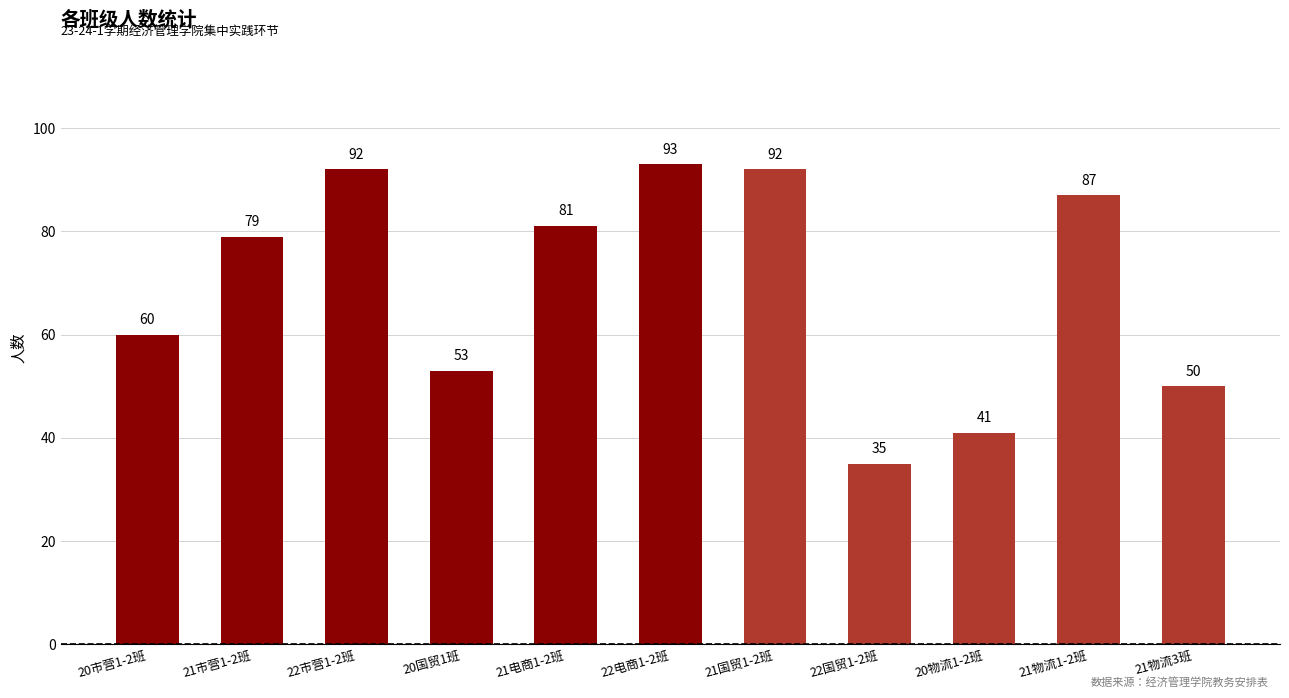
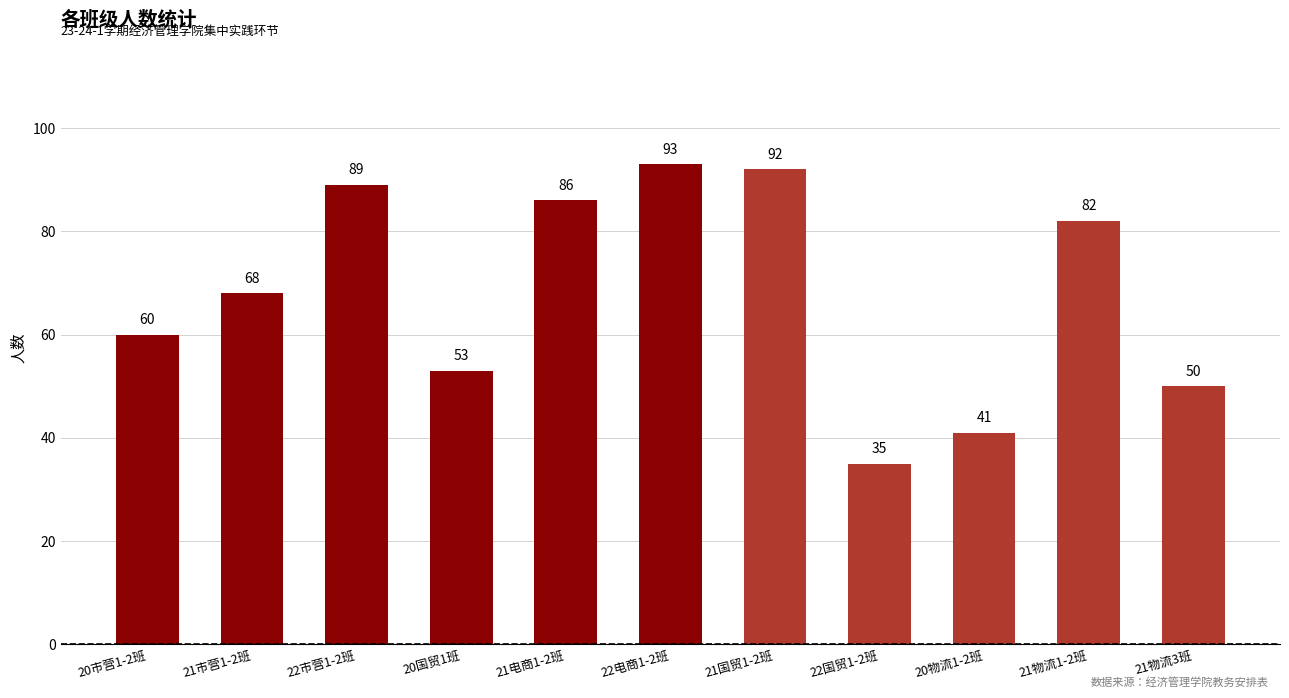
  {
    "20市营1-2班": 60,
-   "21市营1-2班": 79,
-   "22市营1-2班": 92,
+   "21市营1-2班": 68,
+   "22市营1-2班": 89,
    "20国贸1班": 53,
-   "21电商1-2班": 81,
+   "21电商1-2班": 86,
    "22电商1-2班": 93,
    "21国贸1-2班": 92,
    "22国贸1-2班": 35,
    "20物流1-2班": 41,
-   "21物流1-2班": 87,
+   "21物流1-2班": 82,
    "21物流3班": 50
  }
